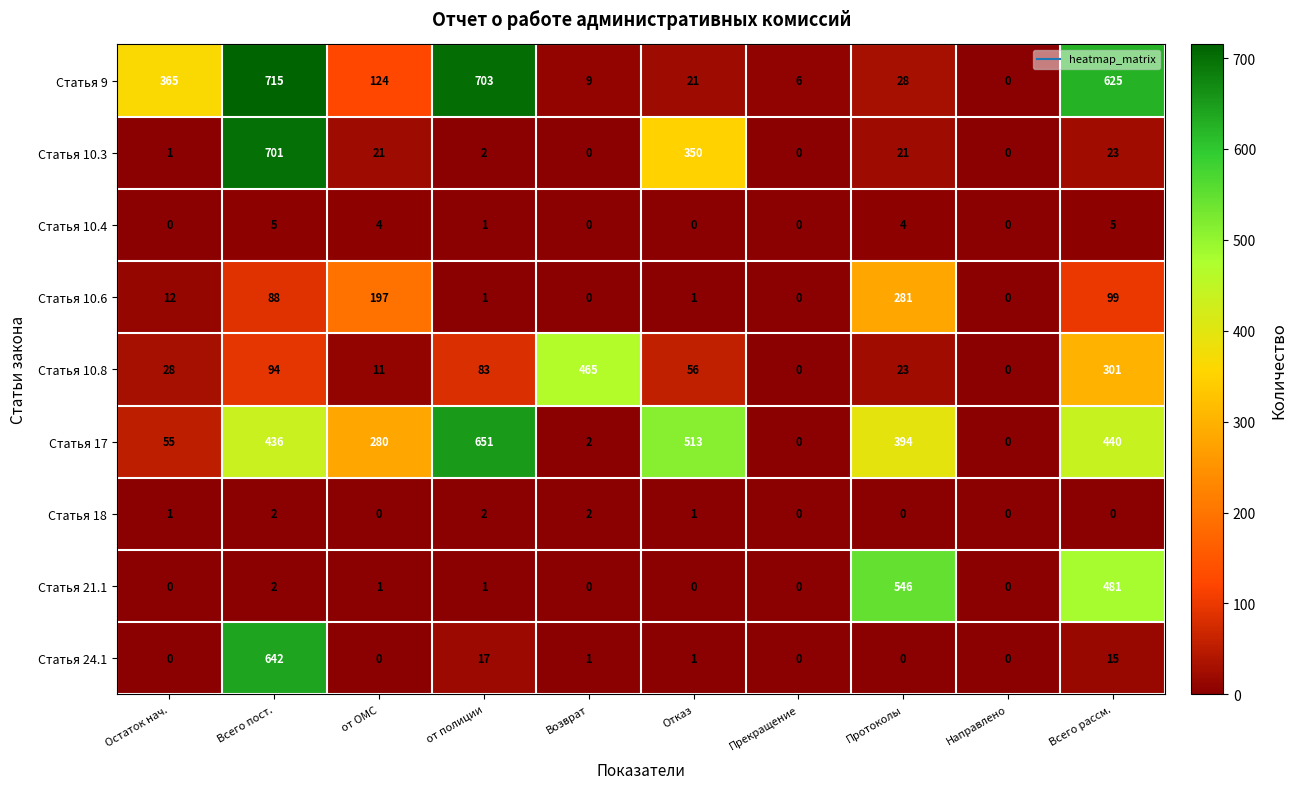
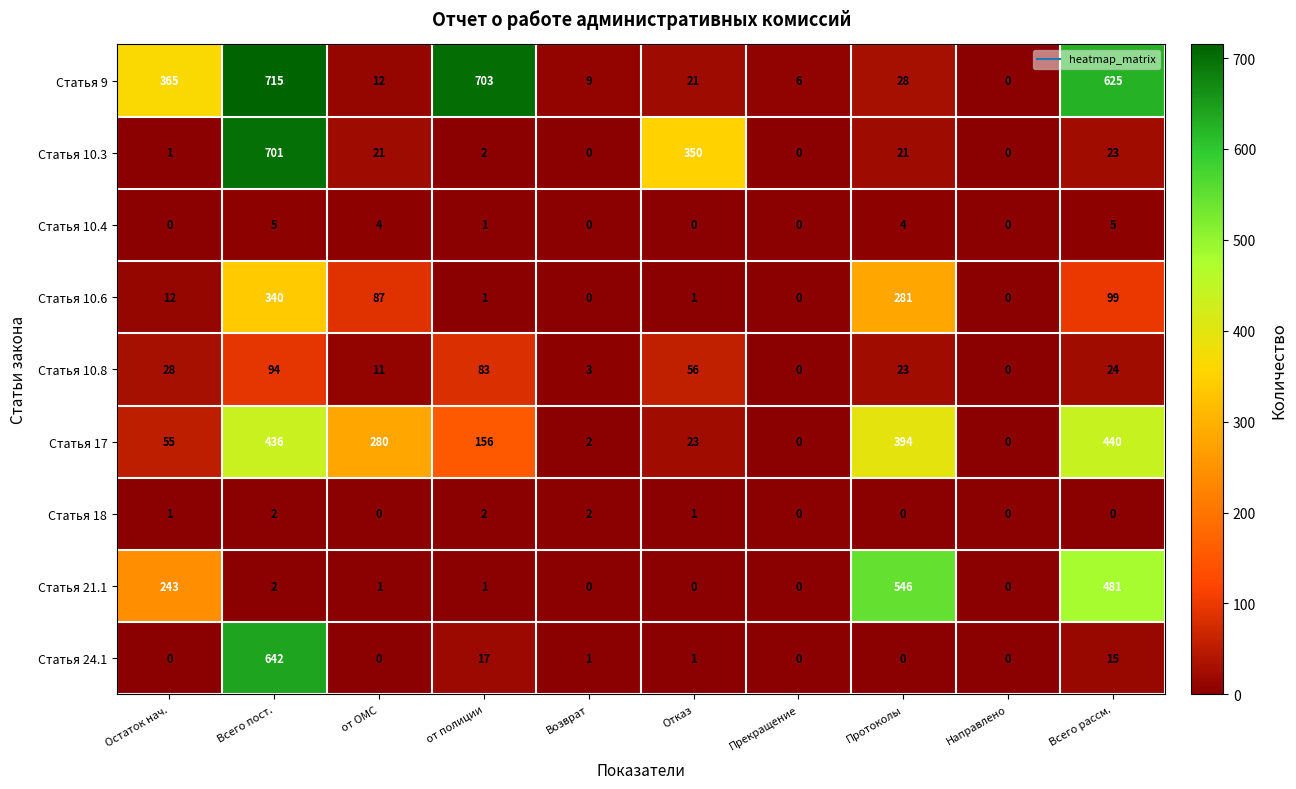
  {
    "Статья 9": {
      "Остаток нач.": 365,
      "Всего пост.": 715,
-     "от ОМС": 124,
+     "от ОМС": 12,
      "от полиции": 703,
      "Возврат": 9,
      "Отказ": 21,
      "Прекращение": 6,
      "Протоколы": 28,
      "Направлено": 0,
      "Всего рассм.": 625
    },
    "Статья 10.3": {
      "Остаток нач.": 1,
      "Всего пост.": 701,
      "от ОМС": 21,
      "от полиции": 2,
      "Возврат": 0,
      "Отказ": 350,
      "Прекращение": 0,
      "Протоколы": 21,
      "Направлено": 0,
      "Всего рассм.": 23
    },
    "Статья 10.4": {
      "Остаток нач.": 0,
      "Всего пост.": 5,
      "от ОМС": 4,
      "от полиции": 1,
      "Возврат": 0,
      "Отказ": 0,
      "Прекращение": 0,
      "Протоколы": 4,
      "Направлено": 0,
      "Всего рассм.": 5
    },
    "Статья 10.6": {
      "Остаток нач.": 12,
-     "Всего пост.": 88,
-     "от ОМС": 197,
+     "Всего пост.": 340,
+     "от ОМС": 87,
      "от полиции": 1,
      "Возврат": 0,
      "Отказ": 1,
      "Прекращение": 0,
      "Протоколы": 281,
      "Направлено": 0,
      "Всего рассм.": 99
    },
    "Статья 10.8": {
      "Остаток нач.": 28,
      "Всего пост.": 94,
      "от ОМС": 11,
      "от полиции": 83,
-     "Возврат": 465,
+     "Возврат": 3,
      "Отказ": 56,
      "Прекращение": 0,
      "Протоколы": 23,
      "Направлено": 0,
-     "Всего рассм.": 301
+     "Всего рассм.": 24
    },
    "Статья 17": {
      "Остаток нач.": 55,
      "Всего пост.": 436,
      "от ОМС": 280,
-     "от полиции": 651,
+     "от полиции": 156,
      "Возврат": 2,
-     "Отказ": 513,
+     "Отказ": 23,
      "Прекращение": 0,
      "Протоколы": 394,
      "Направлено": 0,
      "Всего рассм.": 440
    },
    "Статья 18": {
      "Остаток нач.": 1,
      "Всего пост.": 2,
      "от ОМС": 0,
      "от полиции": 2,
      "Возврат": 2,
      "Отказ": 1,
      "Прекращение": 0,
      "Протоколы": 0,
      "Направлено": 0,
      "Всего рассм.": 0
    },
    "Статья 21.1": {
-     "Остаток нач.": 0,
+     "Остаток нач.": 243,
      "Всего пост.": 2,
      "от ОМС": 1,
      "от полиции": 1,
      "Возврат": 0,
      "Отказ": 0,
      "Прекращение": 0,
      "Протоколы": 546,
      "Направлено": 0,
      "Всего рассм.": 481
    },
    "Статья 24.1": {
      "Остаток нач.": 0,
      "Всего пост.": 642,
      "от ОМС": 0,
      "от полиции": 17,
      "Возврат": 1,
      "Отказ": 1,
      "Прекращение": 0,
      "Протоколы": 0,
      "Направлено": 0,
      "Всего рассм.": 15
    }
  }
